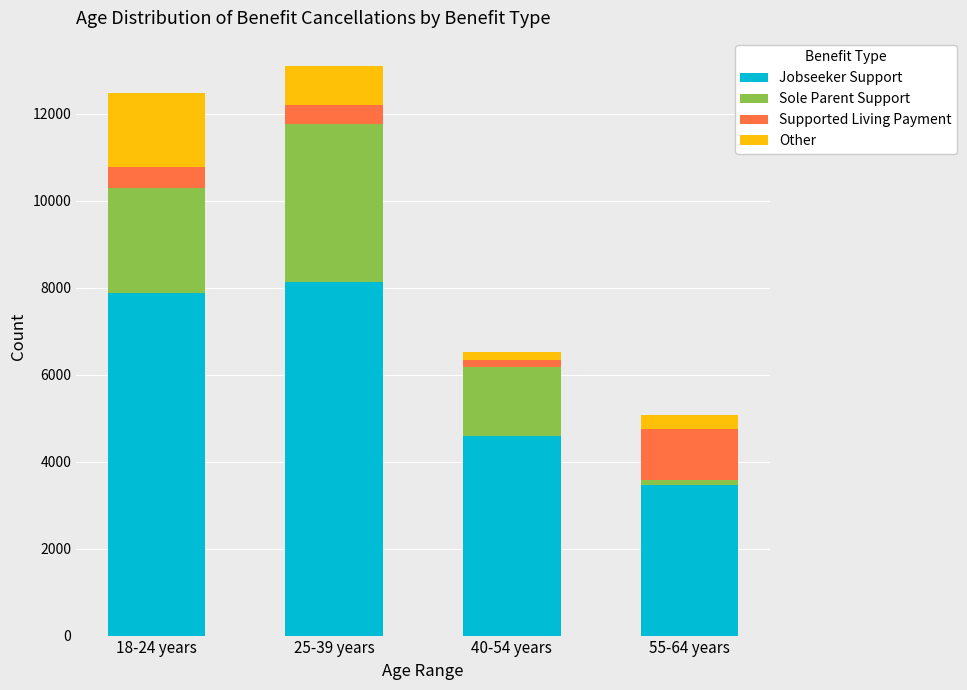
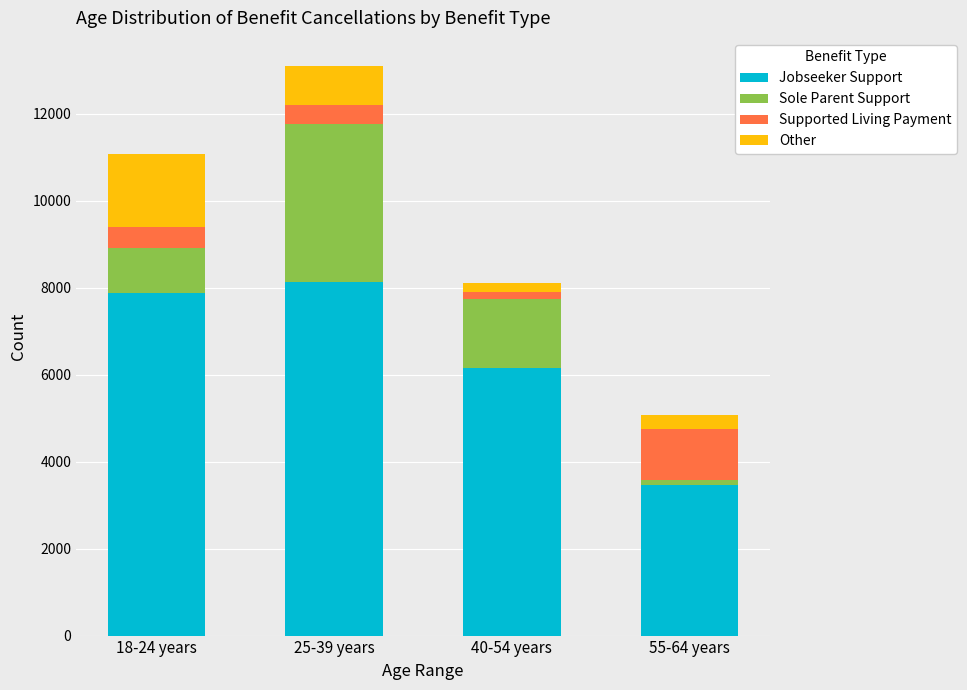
  {
    "Jobseeker Support": {
      "18-24 years": 7900,
      "25-39 years": 8100,
-     "40-54 years": 4600,
+     "40-54 years": 6200,
      "55-64 years": 3500
    },
    "Sole Parent Support": {
-     "18-24 years": 2400,
+     "18-24 years": 1000,
      "25-39 years": 3600,
      "40-54 years": 1600,
      "55-64 years": 100
    },
    "Supported Living Payment": {
      "18-24 years": 500,
      "25-39 years": 400,
      "40-54 years": 200,
      "55-64 years": 1200
    },
    "Other": {
      "18-24 years": 1700,
      "25-39 years": 900,
      "40-54 years": 200,
      "55-64 years": 300
    }
  }
